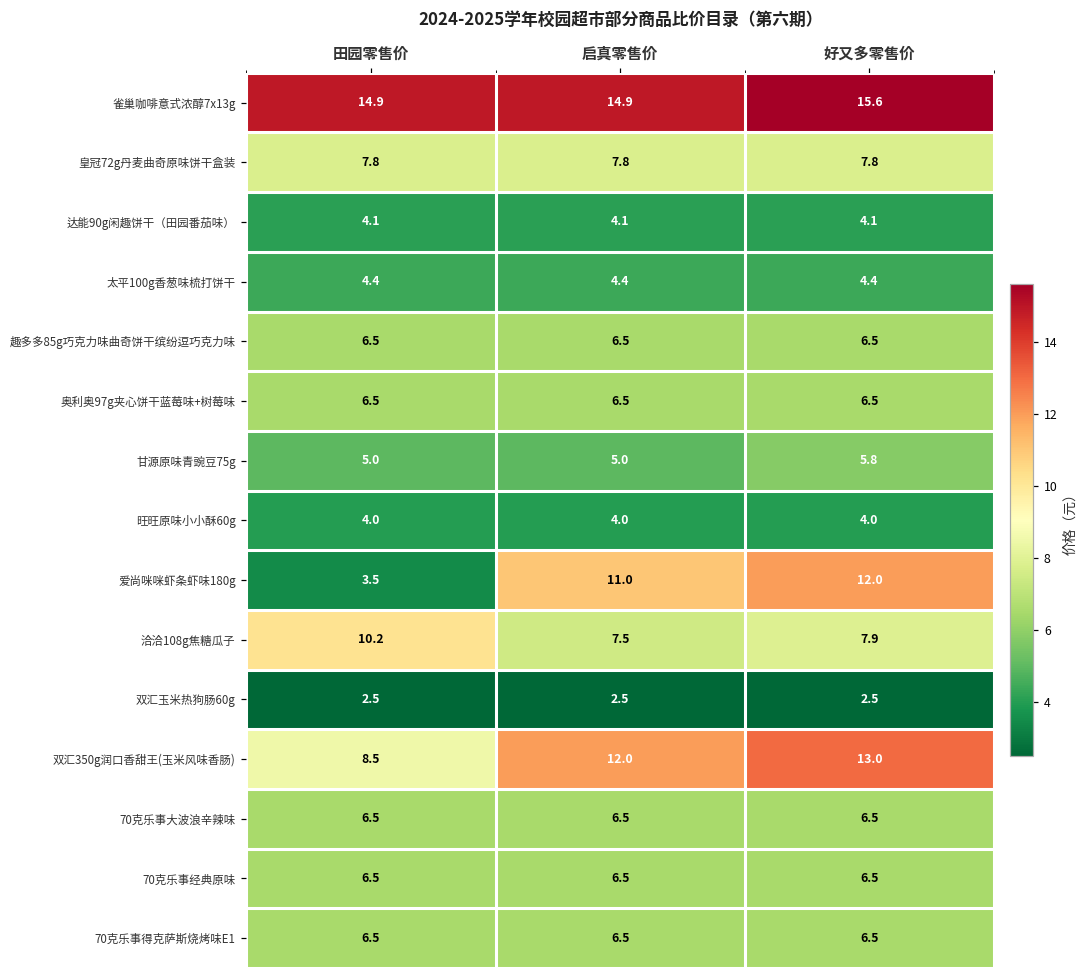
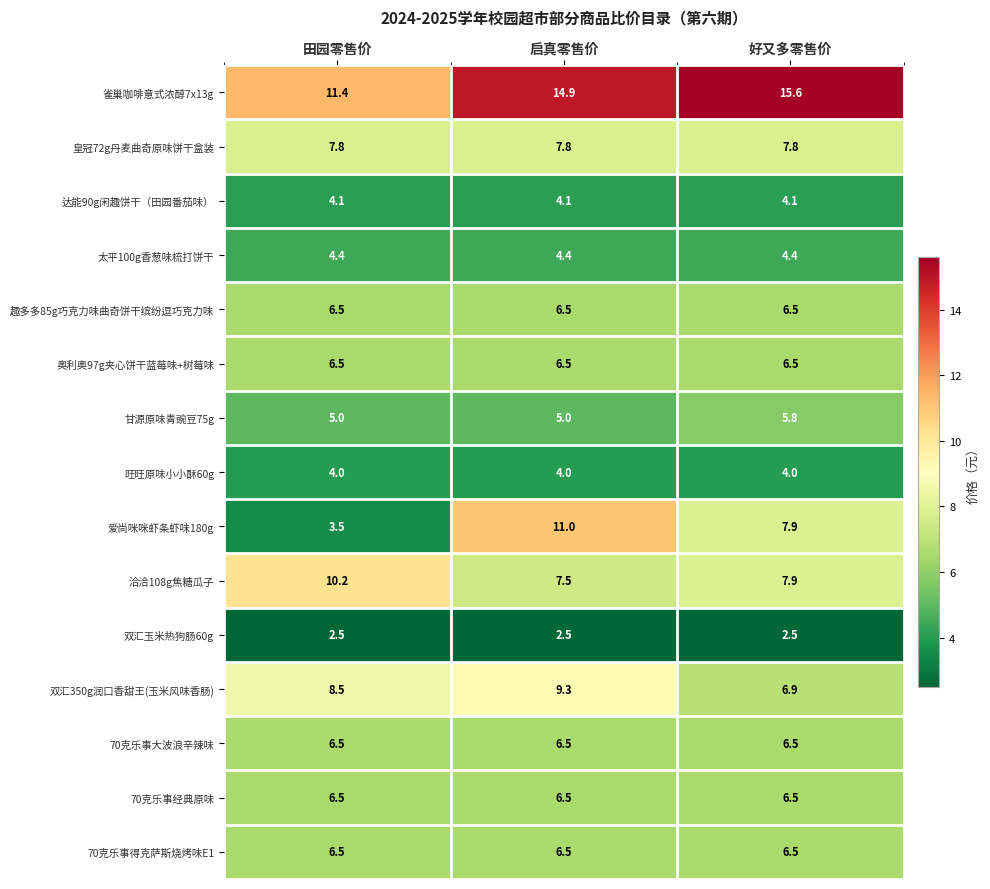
  {
    "雀巢咖啡意式浓醇7x13g": {
-     "田园零售价": 14.9,
+     "田园零售价": 11.4,
      "启真零售价": 14.9,
      "好又多零售价": 15.6
    },
    "皇冠72g丹麦曲奇原味饼干盒装": {
      "田园零售价": 7.8,
      "启真零售价": 7.8,
      "好又多零售价": 7.8
    },
    "达能90g闲趣饼干（田园番茄味）": {
      "田园零售价": 4.1,
      "启真零售价": 4.1,
      "好又多零售价": 4.1
    },
    "太平100g香葱味梳打饼干": {
      "田园零售价": 4.4,
      "启真零售价": 4.4,
      "好又多零售价": 4.4
    },
    "趣多多85g巧克力味曲奇饼干缤纷逗巧克力味": {
      "田园零售价": 6.5,
      "启真零售价": 6.5,
      "好又多零售价": 6.5
    },
    "奥利奥97g夹心饼干蓝莓味+树莓味": {
      "田园零售价": 6.5,
      "启真零售价": 6.5,
      "好又多零售价": 6.5
    },
    "甘源原味青豌豆75g": {
      "田园零售价": 5.0,
      "启真零售价": 5.0,
      "好又多零售价": 5.8
    },
    "旺旺原味小小酥60g": {
      "田园零售价": 4.0,
      "启真零售价": 4.0,
      "好又多零售价": 4.0
    },
    "爱尚咪咪虾条虾味180g": {
      "田园零售价": 3.5,
      "启真零售价": 11.0,
-     "好又多零售价": 12.0
+     "好又多零售价": 7.9
    },
    "洽洽108g焦糖瓜子": {
      "田园零售价": 10.2,
      "启真零售价": 7.5,
      "好又多零售价": 7.9
    },
    "双汇玉米热狗肠60g": {
      "田园零售价": 2.5,
      "启真零售价": 2.5,
      "好又多零售价": 2.5
    },
    "双汇350g润口香甜王(玉米风味香肠)": {
      "田园零售价": 8.5,
-     "启真零售价": 12.0,
-     "好又多零售价": 13.0
+     "启真零售价": 9.3,
+     "好又多零售价": 6.9
    },
    "70克乐事大波浪辛辣味": {
      "田园零售价": 6.5,
      "启真零售价": 6.5,
      "好又多零售价": 6.5
    },
    "70克乐事经典原味": {
      "田园零售价": 6.5,
      "启真零售价": 6.5,
      "好又多零售价": 6.5
    },
    "70克乐事得克萨斯烧烤味E1": {
      "田园零售价": 6.5,
      "启真零售价": 6.5,
      "好又多零售价": 6.5
    }
  }
